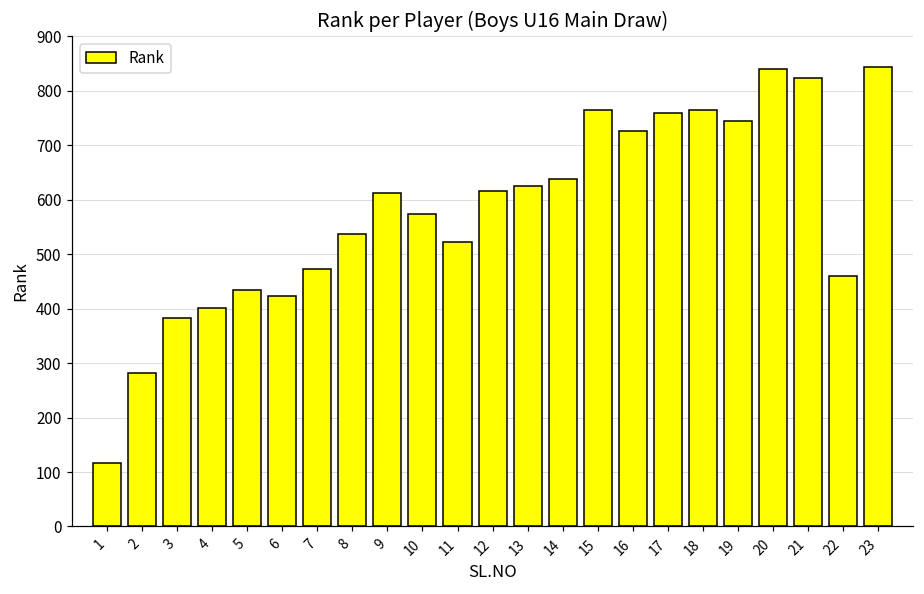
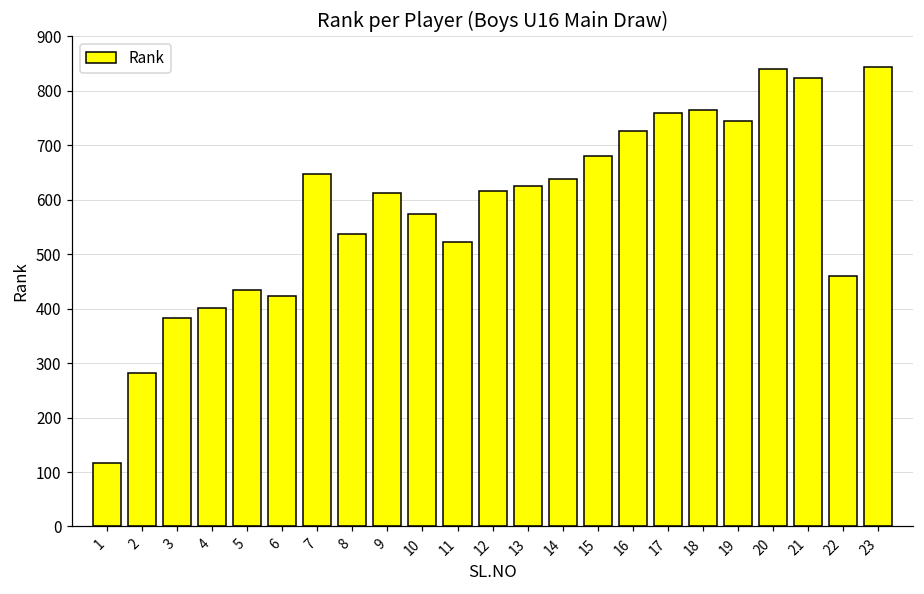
  {
    "1": 120,
    "2": 280,
    "3": 380,
    "4": 400,
    "5": 430,
    "6": 420,
-   "7": 470,
+   "7": 650,
    "8": 540,
    "9": 610,
    "10": 570,
    "11": 520,
    "12": 620,
    "13": 630,
    "14": 640,
-   "15": 770,
+   "15": 680,
    "16": 730,
    "17": 760,
    "18": 770,
    "19": 750,
    "20": 840,
    "21": 820,
    "22": 460,
    "23": 840
  }
